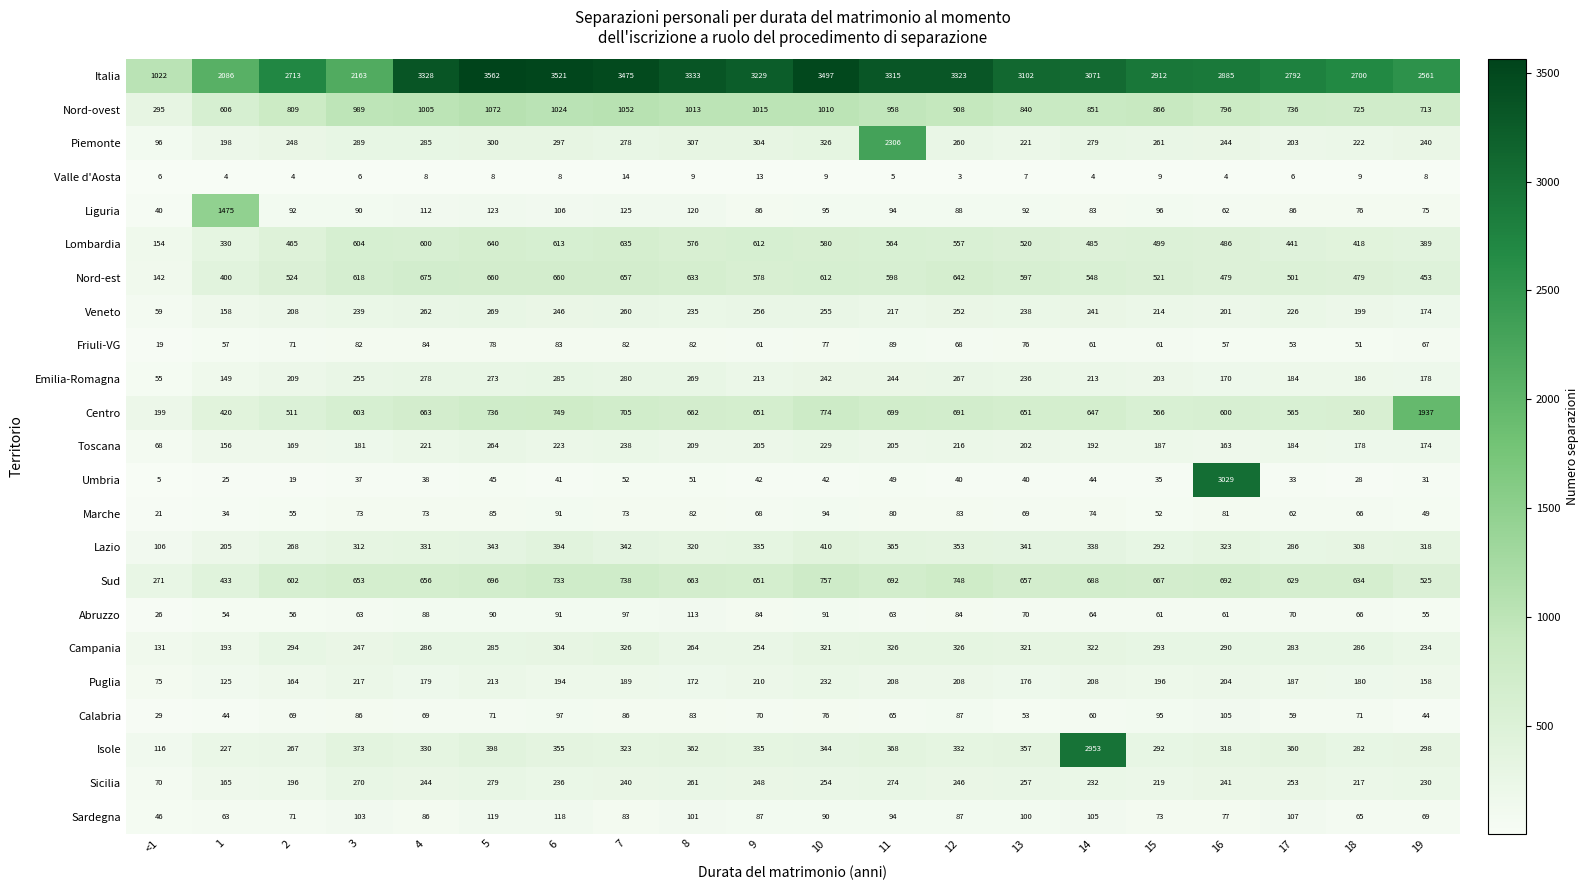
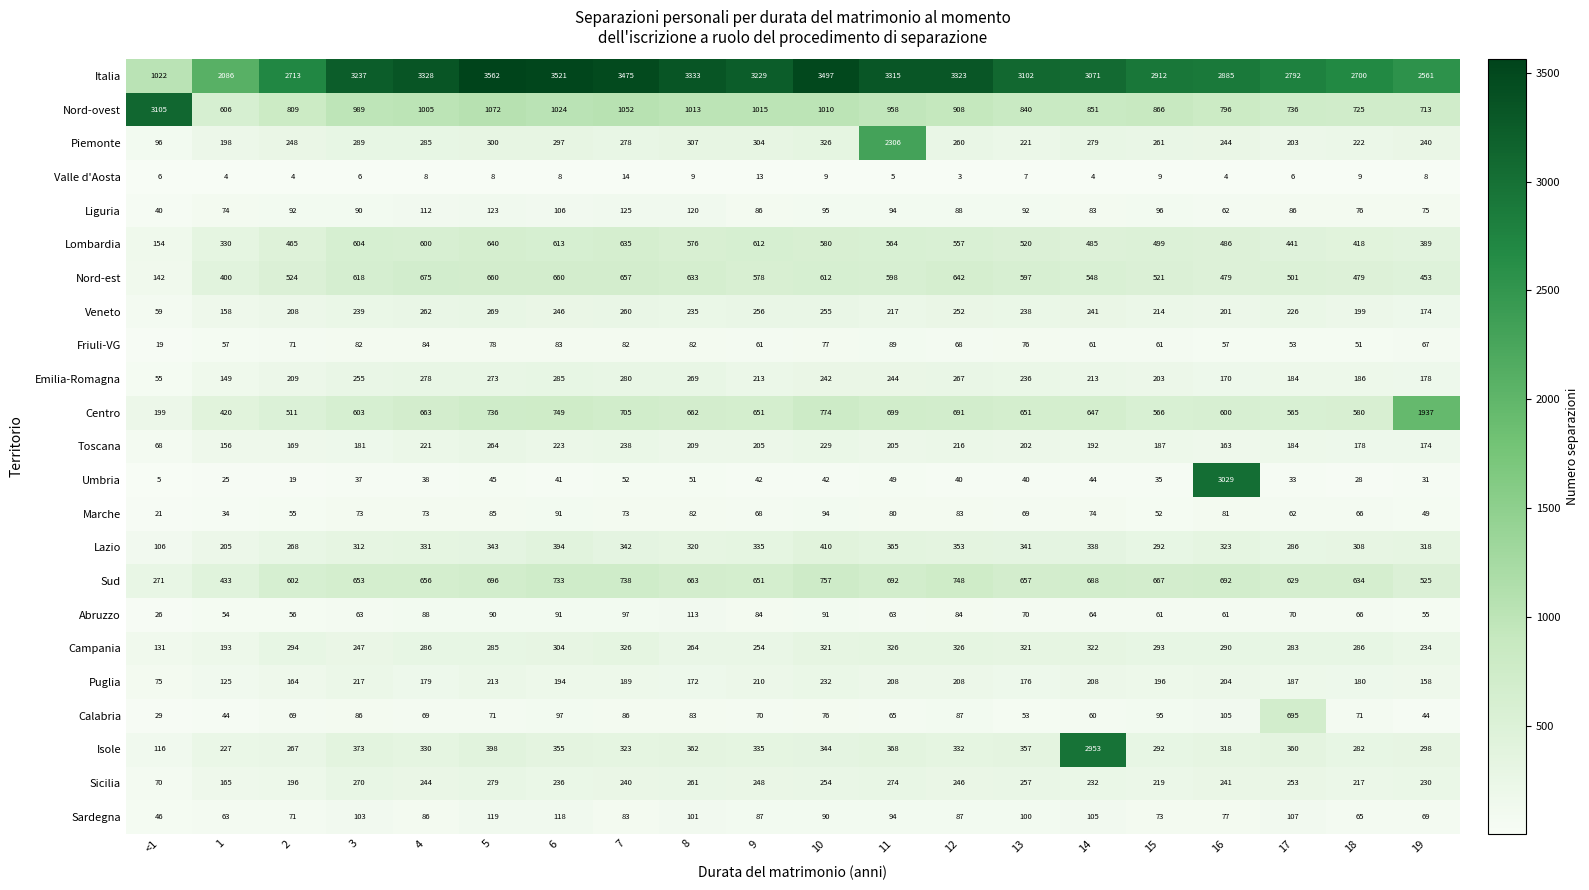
  {
    "Italia": {
      "<1": 1022,
      "1": 2086,
      "2": 2713,
-     "3": 2163,
+     "3": 3237,
      "4": 3328,
      "5": 3562,
      "6": 3521,
      "7": 3475,
      "8": 3333,
      "9": 3229,
      "10": 3497,
      "11": 3315,
      "12": 3323,
      "13": 3102,
      "14": 3071,
      "15": 2912,
      "16": 2885,
      "17": 2792,
      "18": 2700,
      "19": 2561
    },
    "Nord-ovest": {
-     "<1": 295,
+     "<1": 3105,
      "1": 606,
      "2": 809,
      "3": 989,
      "4": 1005,
      "5": 1072,
      "6": 1024,
      "7": 1052,
      "8": 1013,
      "9": 1015,
      "10": 1010,
      "11": 958,
      "12": 908,
      "13": 840,
      "14": 851,
      "15": 866,
      "16": 796,
      "17": 736,
      "18": 725,
      "19": 713
    },
    "Liguria": {
      "<1": 40,
-     "1": 1475,
+     "1": 74,
      "2": 92,
      "3": 90,
      "4": 112,
      "5": 123,
      "6": 106,
      "7": 125,
      "8": 120,
      "9": 86,
      "10": 95,
      "11": 94,
      "12": 88,
      "13": 92,
      "14": 83,
      "15": 96,
      "16": 62,
      "17": 86,
      "18": 76,
      "19": 75
    },
    "Calabria": {
      "<1": 29,
      "1": 44,
      "2": 69,
      "3": 86,
      "4": 69,
      "5": 71,
      "6": 97,
      "7": 86,
      "8": 83,
      "9": 70,
      "10": 76,
      "11": 65,
      "12": 87,
      "13": 53,
      "14": 60,
      "15": 95,
      "16": 105,
-     "17": 59,
+     "17": 695,
      "18": 71,
      "19": 44
    }
  }
